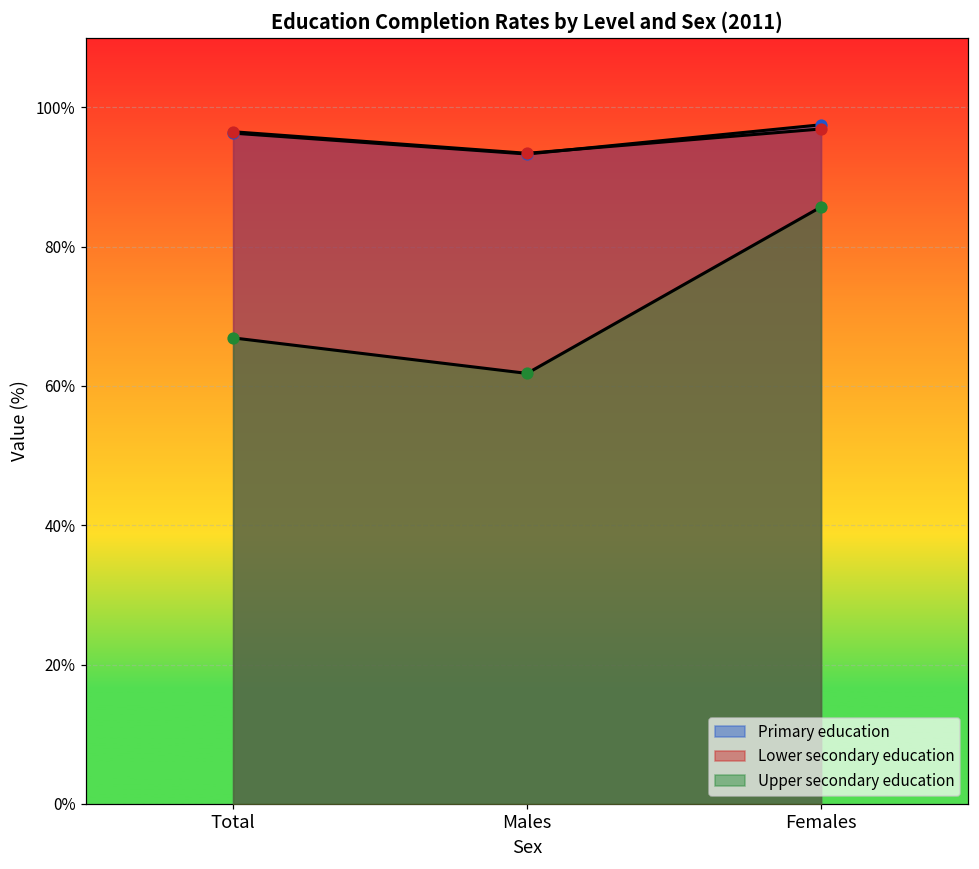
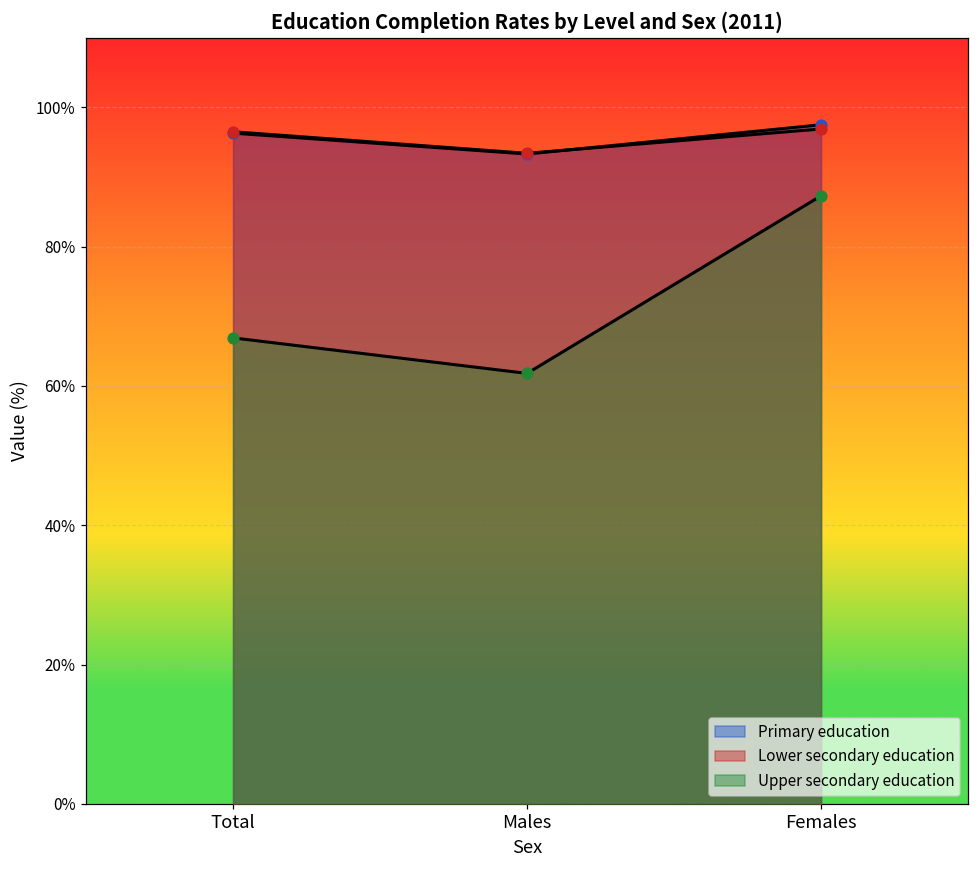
  {
    "Primary education": {
      "Females": "98%"
    },
    "Lower secondary education": {
      "Females": "97%"
    },
    "Upper secondary education": {
      "Total": "67%",
      "Males": "62%",
-     "Females": "86%"
+     "Females": "87%"
    }
  }
